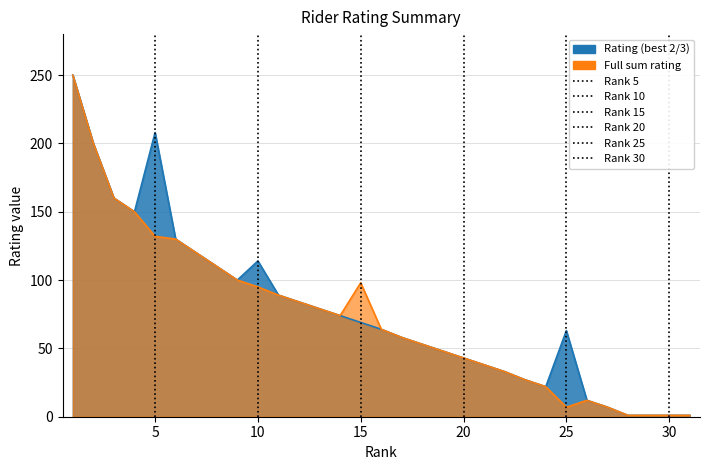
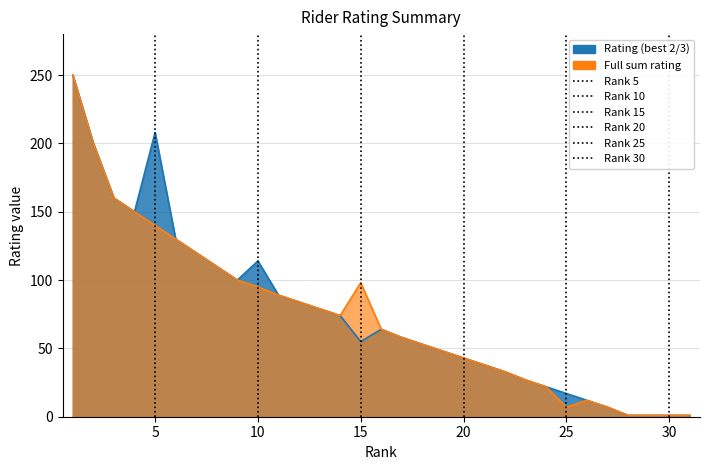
  {
    "Rating (best 2/3)": {
      "5": 208,
      "10": 114,
-     "15": 69,
-     "25": 63
+     "15": 55,
+     "25": 17
    },
    "Full sum rating": {
-     "5": 132,
+     "5": 140,
      "10": 95,
      "15": 98,
      "25": 7
    }
  }
